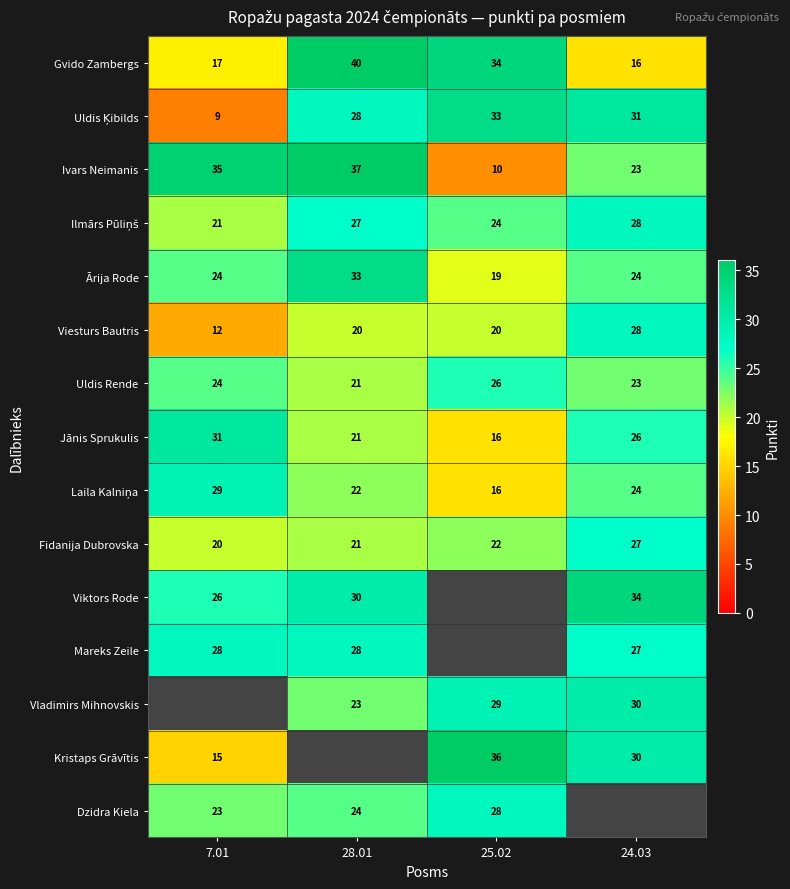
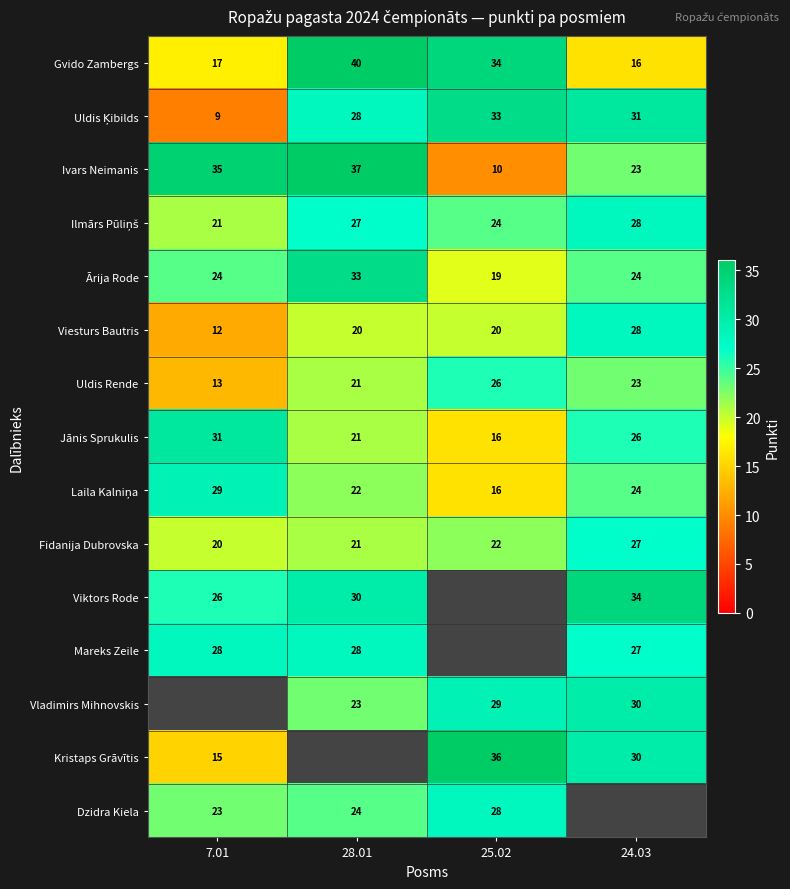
  {
    "Gvido Zambergs": {
      "7.01": 17,
      "28.01": 40,
      "25.02": 34,
      "24.03": 16
    },
    "Uldis Ķibilds": {
      "7.01": 9,
      "28.01": 28,
      "25.02": 33,
      "24.03": 31
    },
    "Ivars Neimanis": {
      "7.01": 35,
      "28.01": 37,
      "25.02": 10,
      "24.03": 23
    },
    "Ilmārs Pūliņš": {
      "7.01": 21,
      "28.01": 27,
      "25.02": 24,
      "24.03": 28
    },
    "Ārija Rode": {
      "7.01": 24,
      "28.01": 33,
      "25.02": 19,
      "24.03": 24
    },
    "Viesturs Bautris": {
      "7.01": 12,
      "28.01": 20,
      "25.02": 20,
      "24.03": 28
    },
    "Uldis Rende": {
-     "7.01": 24,
+     "7.01": 13,
      "28.01": 21,
      "25.02": 26,
      "24.03": 23
    },
    "Jānis Sprukulis": {
      "7.01": 31,
      "28.01": 21,
      "25.02": 16,
      "24.03": 26
    },
    "Laila Kalniņa": {
      "7.01": 29,
      "28.01": 22,
      "25.02": 16,
      "24.03": 24
    },
    "Fidanija Dubrovska": {
      "7.01": 20,
      "28.01": 21,
      "25.02": 22,
      "24.03": 27
    },
    "Viktors Rode": {
      "7.01": 26,
      "28.01": 30,
      "24.03": 34
    },
    "Mareks Zeile": {
      "7.01": 28,
      "28.01": 28,
      "24.03": 27
    },
    "Vladimirs Mihnovskis": {
      "28.01": 23,
      "25.02": 29,
      "24.03": 30
    },
    "Kristaps Grāvītis": {
      "7.01": 15,
      "25.02": 36,
      "24.03": 30
    },
    "Dzidra Kiela": {
      "7.01": 23,
      "28.01": 24,
      "25.02": 28
    }
  }
